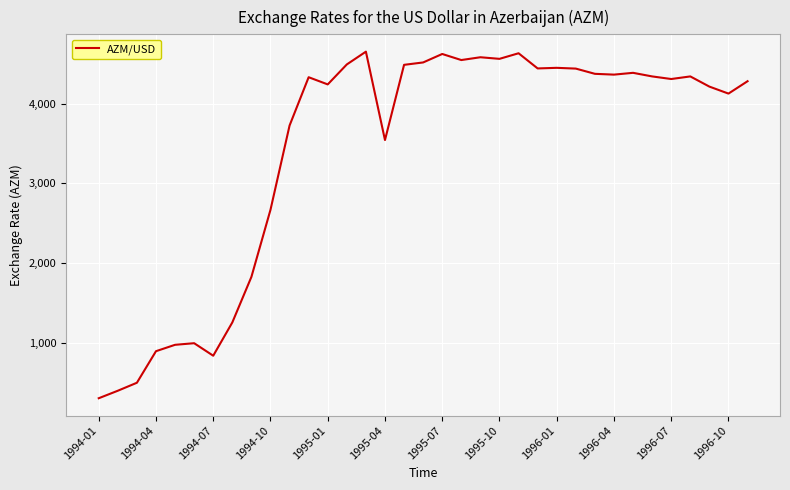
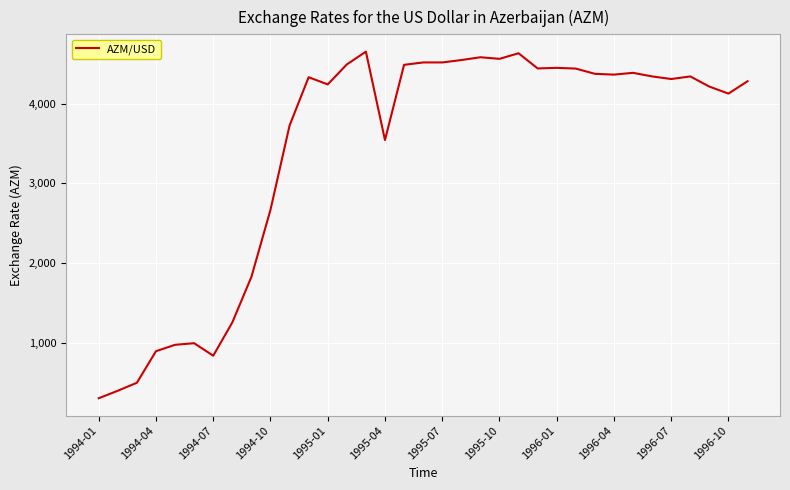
  {
    "1994-01": "300",
    "1994-04": "900",
    "1994-07": "800",
    "1994-10": "2,700",
    "1995-01": "4,200",
    "1995-04": "3,500",
-   "1995-07": "4,600",
+   "1995-07": "4,500",
    "1995-10": "4,600",
    "1996-01": "4,400",
    "1996-04": "4,400",
    "1996-07": "4,300",
    "1996-10": "4,100"
  }
